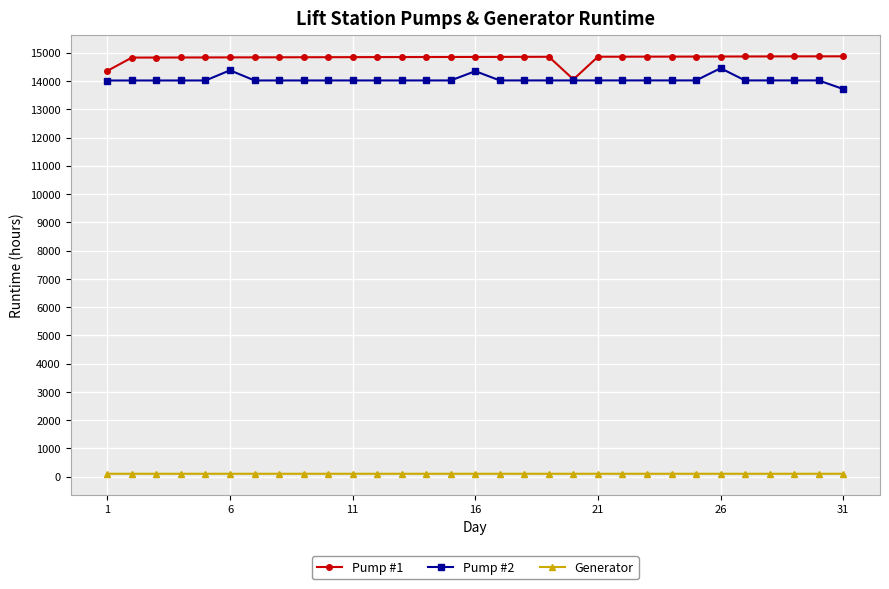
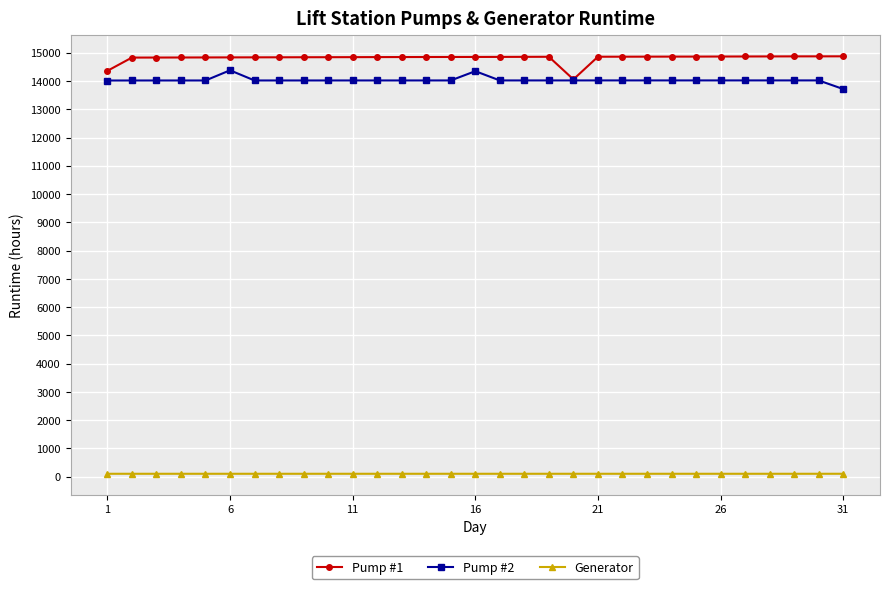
  {
    "Pump #1": {
      "1": 14400,
      "6": 14800,
      "11": 14800,
      "16": 14900,
      "21": 14900,
      "26": 14900,
      "31": 14900
    },
    "Pump #2": {
      "1": 14000,
      "6": 14400,
      "11": 14000,
      "16": 14300,
      "21": 14000,
-     "26": 14500,
+     "26": 14000,
      "31": 13700
    },
    "Generator": {
      "1": 100,
      "6": 100,
      "11": 100,
      "16": 100,
      "21": 100,
      "26": 100,
      "31": 100
    }
  }
